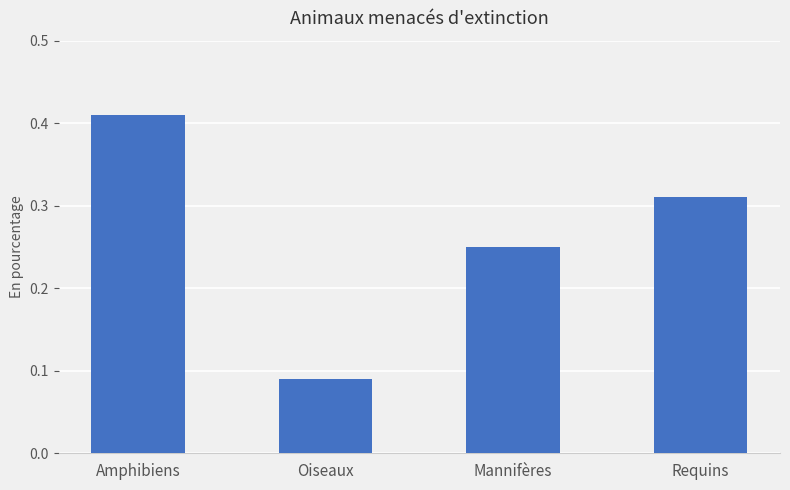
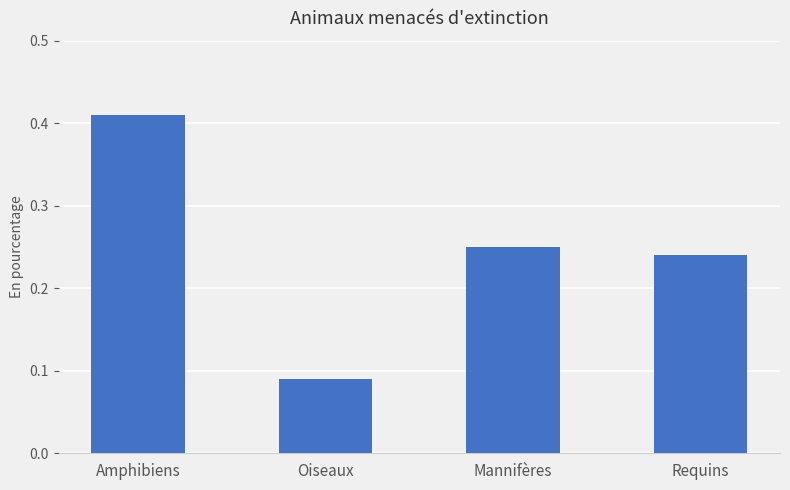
  {
    "Amphibiens": 0.41,
    "Oiseaux": 0.09,
    "Mannifères": 0.25,
-   "Requins": 0.31
+   "Requins": 0.24
  }
